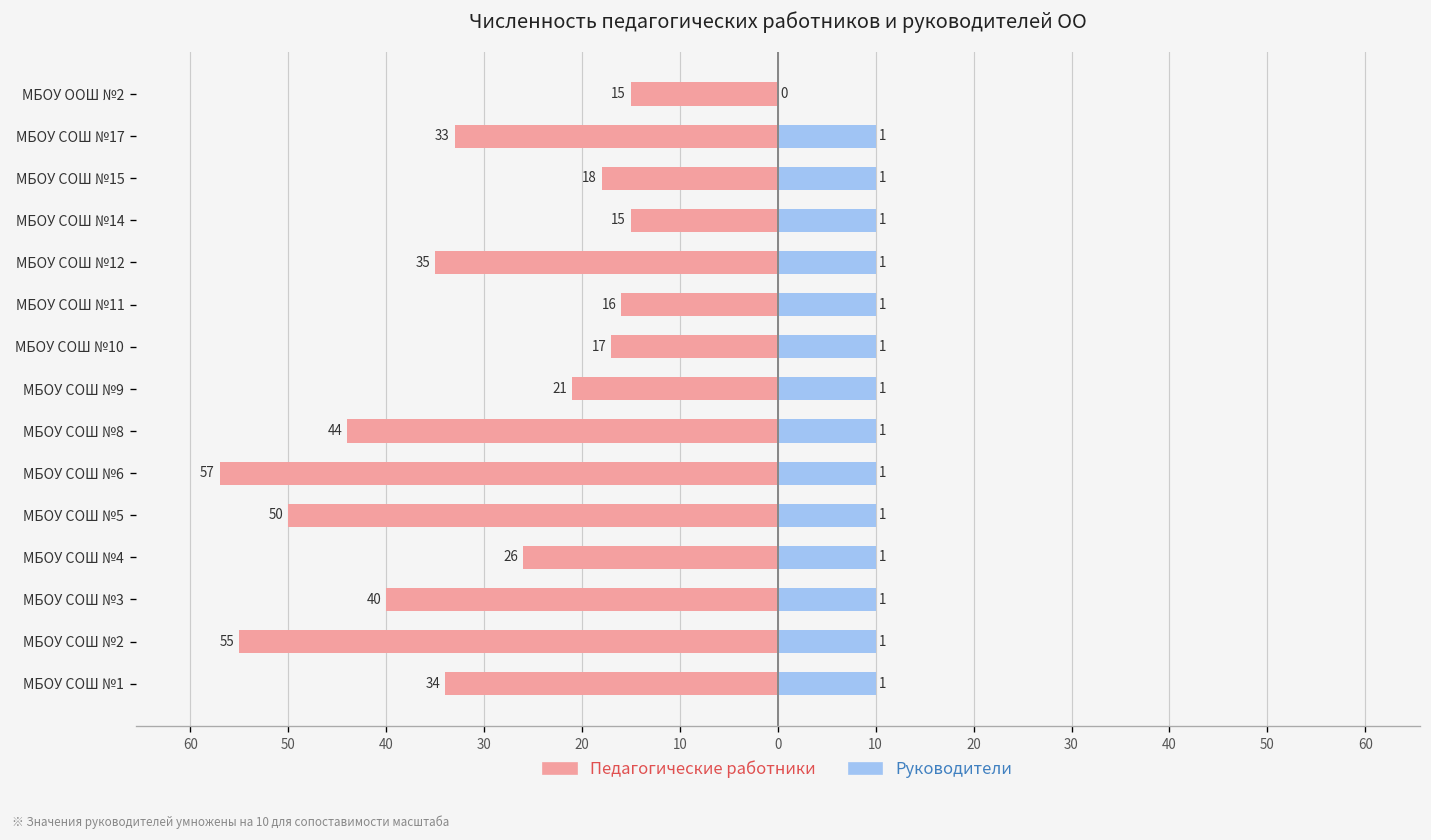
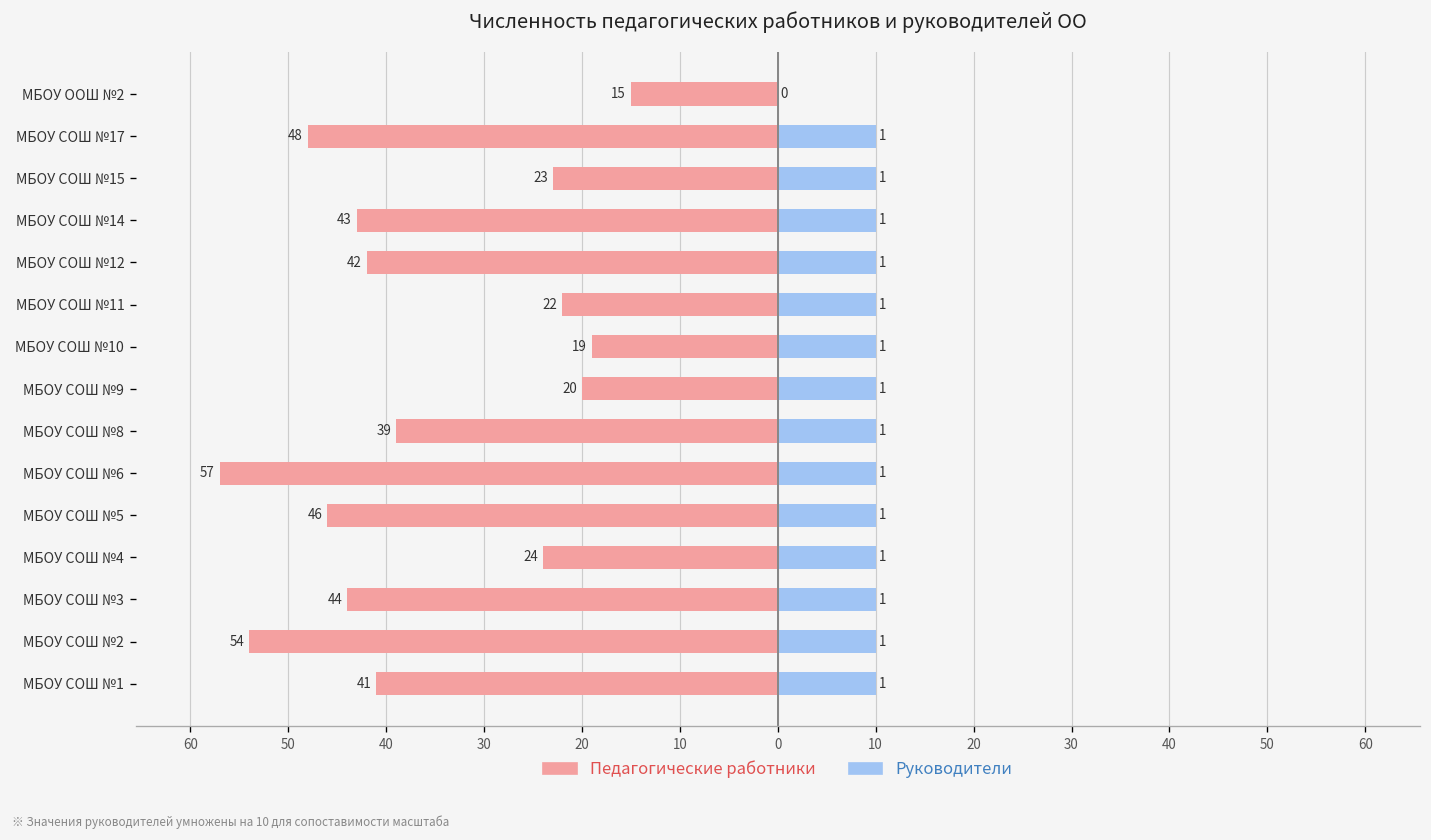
  {
    "Педагогические работники": {
-     "МБОУ СОШ №17": 33,
-     "МБОУ СОШ №15": 18,
-     "МБОУ СОШ №14": 15,
-     "МБОУ СОШ №12": 35,
-     "МБОУ СОШ №11": 16,
-     "МБОУ СОШ №10": 17,
-     "МБОУ СОШ №9": 21,
-     "МБОУ СОШ №8": 44,
-     "МБОУ СОШ №5": 50,
-     "МБОУ СОШ №4": 26,
-     "МБОУ СОШ №3": 40,
-     "МБОУ СОШ №2": 55,
-     "МБОУ СОШ №1": 34
+     "МБОУ СОШ №17": 48,
+     "МБОУ СОШ №15": 23,
+     "МБОУ СОШ №14": 43,
+     "МБОУ СОШ №12": 42,
+     "МБОУ СОШ №11": 22,
+     "МБОУ СОШ №10": 19,
+     "МБОУ СОШ №9": 20,
+     "МБОУ СОШ №8": 39,
+     "МБОУ СОШ №5": 46,
+     "МБОУ СОШ №4": 24,
+     "МБОУ СОШ №3": 44,
+     "МБОУ СОШ №2": 54,
+     "МБОУ СОШ №1": 41
    },
    "Руководители": {
      "МБОУ ООШ №2": 0
    }
  }
